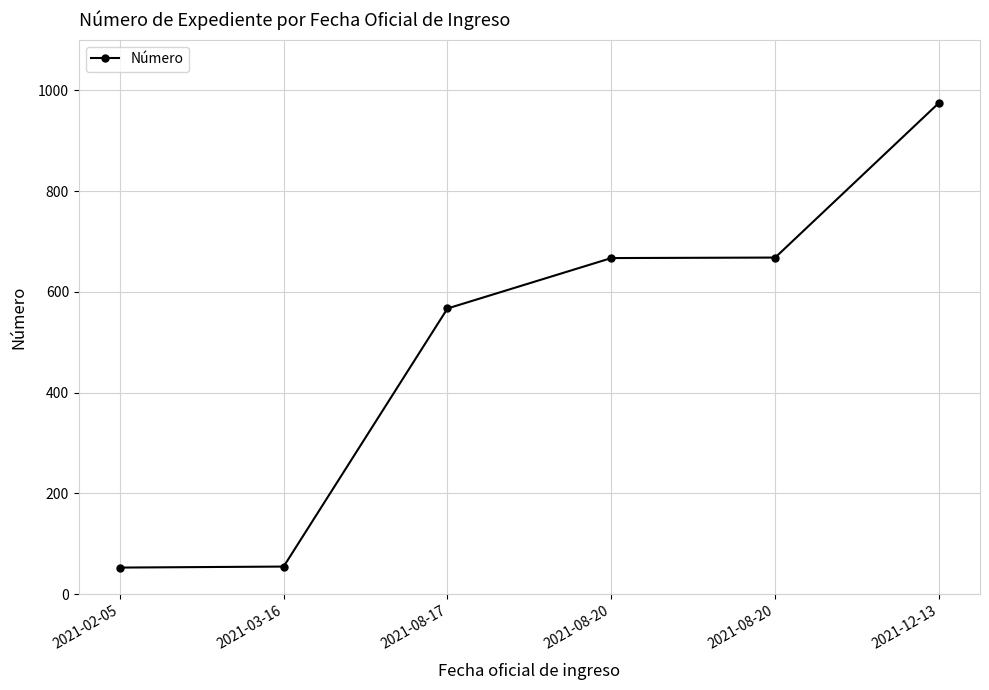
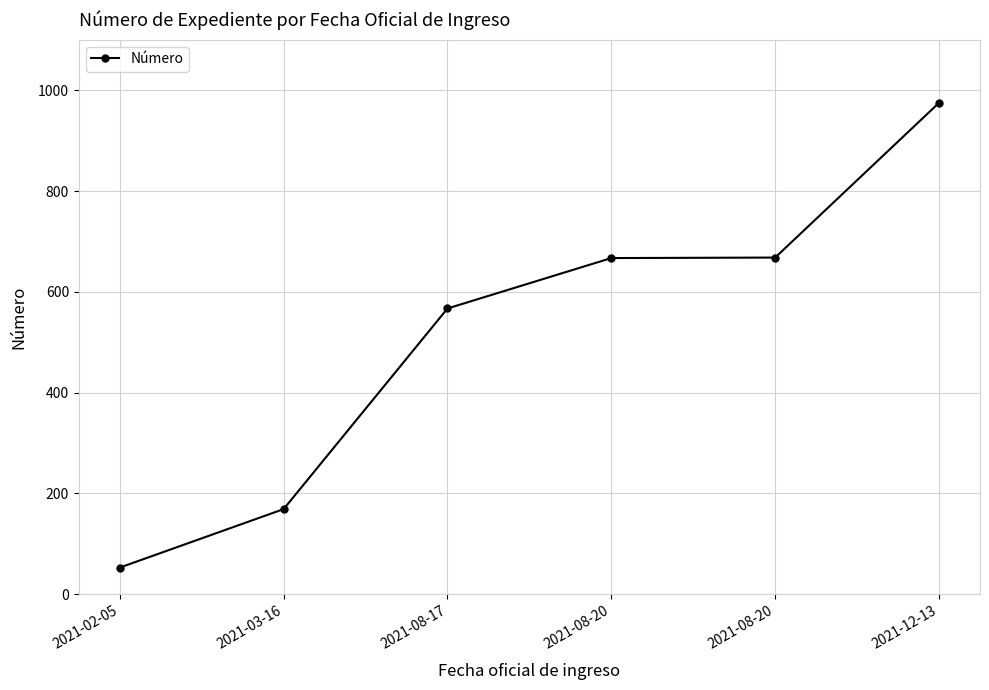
  {
    "2021-02-05": 50,
-   "2021-03-16": 60,
+   "2021-03-16": 170,
    "2021-08-17": 570,
    "2021-12-13": 980
  }
